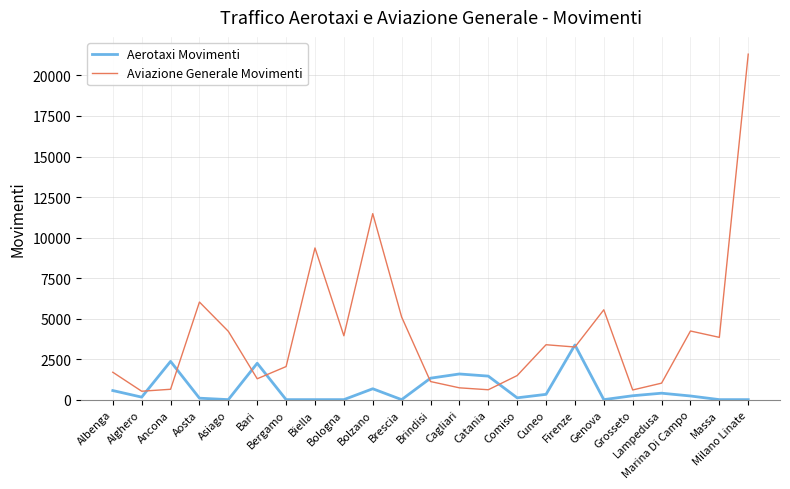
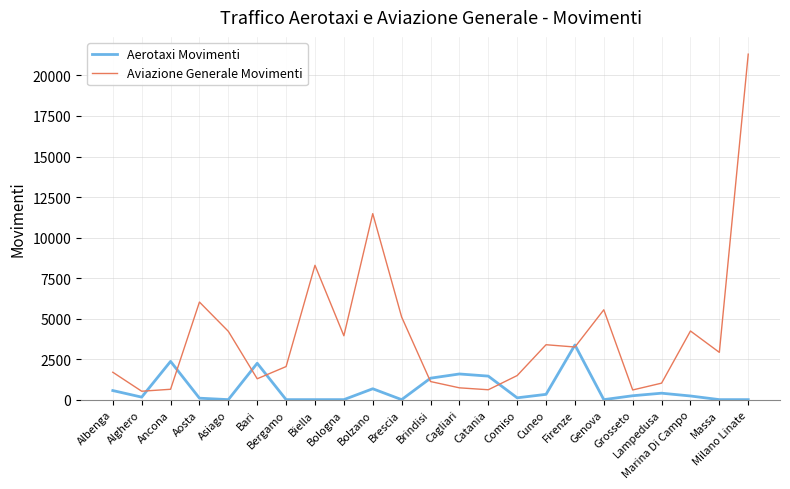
  {
    "Aerotaxi Movimenti": {
      "Albenga": 600,
      "Alghero": 200,
      "Ancona": 2400,
      "Aosta": 100,
      "Asiago": 0,
      "Bari": 2200,
      "Bergamo": 0,
      "Biella": 0,
      "Bologna": 0,
      "Bolzano": 700,
      "Brescia": 0,
      "Brindisi": 1300,
      "Cagliari": 1600,
      "Catania": 1500,
      "Comiso": 100,
      "Cuneo": 300,
      "Genova": 0,
      "Grosseto": 200,
      "Lampedusa": 400,
      "Marina Di Campo": 200,
      "Massa": 0,
      "Milano Linate": 0
    },
    "Aviazione Generale Movimenti": {
      "Albenga": 1700,
      "Alghero": 500,
      "Ancona": 600,
      "Aosta": 6000,
      "Asiago": 4200,
      "Bari": 1300,
      "Bergamo": 2000,
-     "Biella": 9400,
+     "Biella": 8300,
      "Bologna": 3900,
      "Bolzano": 11500,
      "Brescia": 5100,
      "Brindisi": 1100,
      "Cagliari": 700,
      "Catania": 600,
      "Comiso": 1500,
      "Cuneo": 3400,
      "Genova": 5500,
      "Grosseto": 600,
      "Lampedusa": 1000,
      "Marina Di Campo": 4200,
-     "Massa": 3800,
+     "Massa": 2900,
      "Milano Linate": 21300
    }
  }
